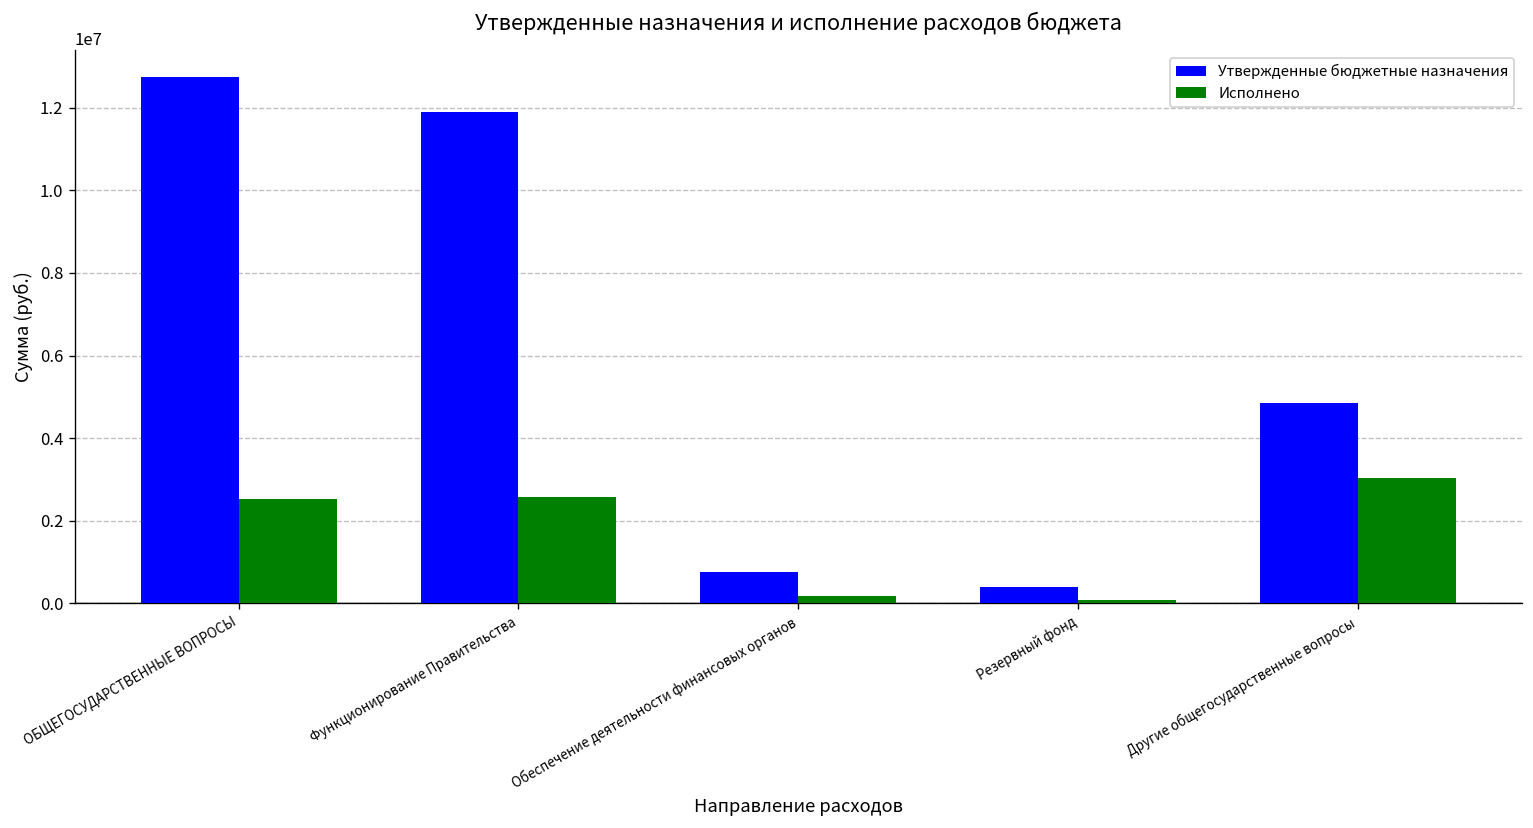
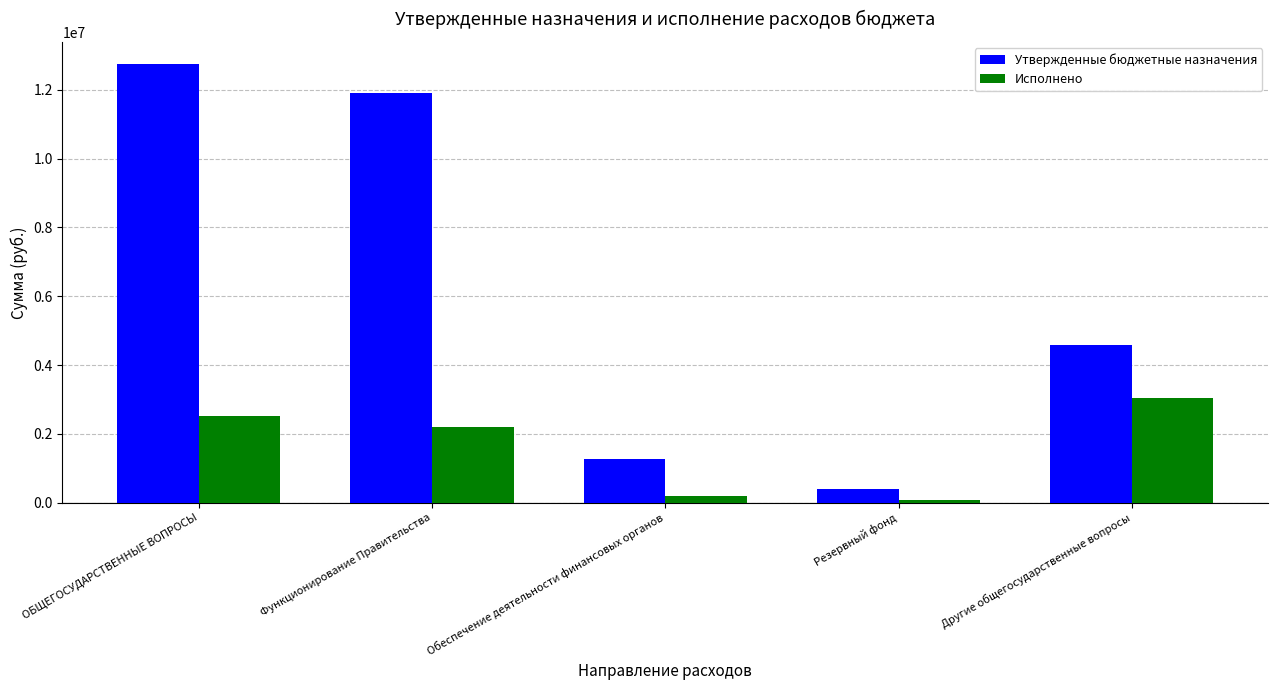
  {
    "Утвержденные бюджетные назначения": {
      "ОБЩЕГОСУДАРСТВЕННЫЕ ВОПРОСЫ": 12700000,
      "Функционирование Правительства": 11900000,
-     "Обеспечение деятельности финансовых органов": 700000,
+     "Обеспечение деятельности финансовых органов": 1300000,
      "Резервный фонд": 400000,
-     "Другие общегосударственные вопросы": 4900000
+     "Другие общегосударственные вопросы": 4600000
    },
    "Исполнено": {
      "ОБЩЕГОСУДАРСТВЕННЫЕ ВОПРОСЫ": 2500000,
-     "Функционирование Правительства": 2600000,
+     "Функционирование Правительства": 2200000,
      "Обеспечение деятельности финансовых органов": 200000,
      "Резервный фонд": 100000,
      "Другие общегосударственные вопросы": 3000000
    }
  }
